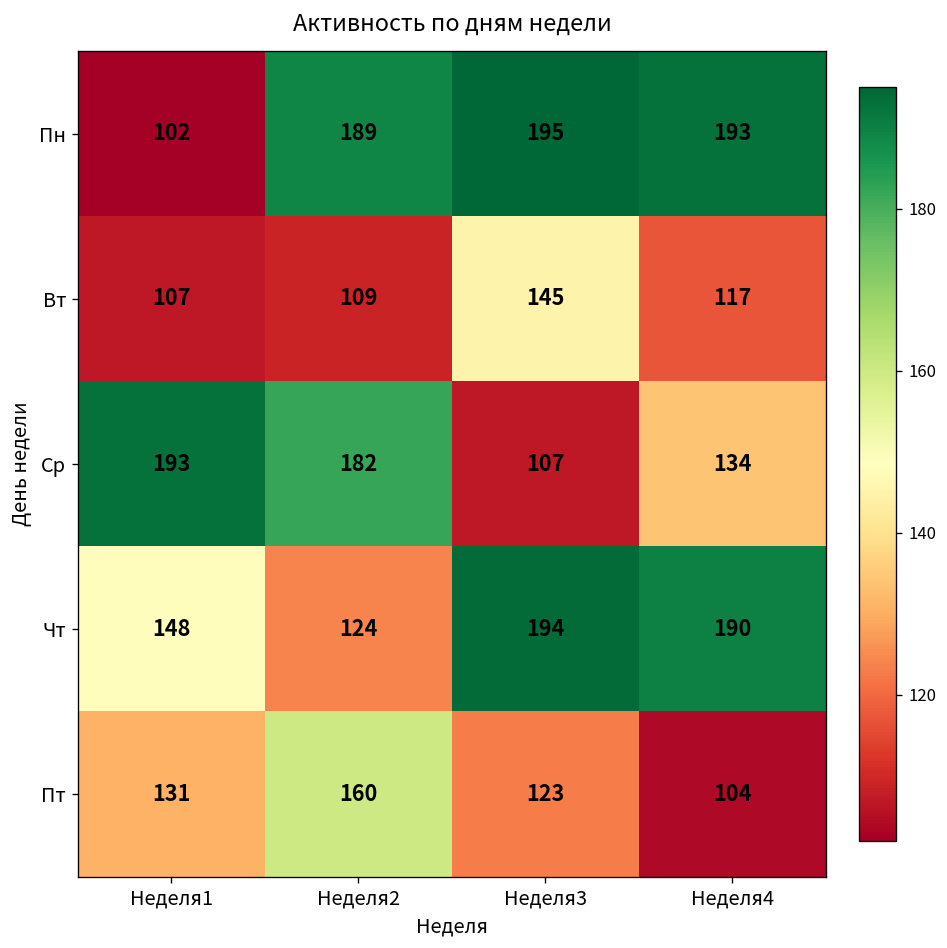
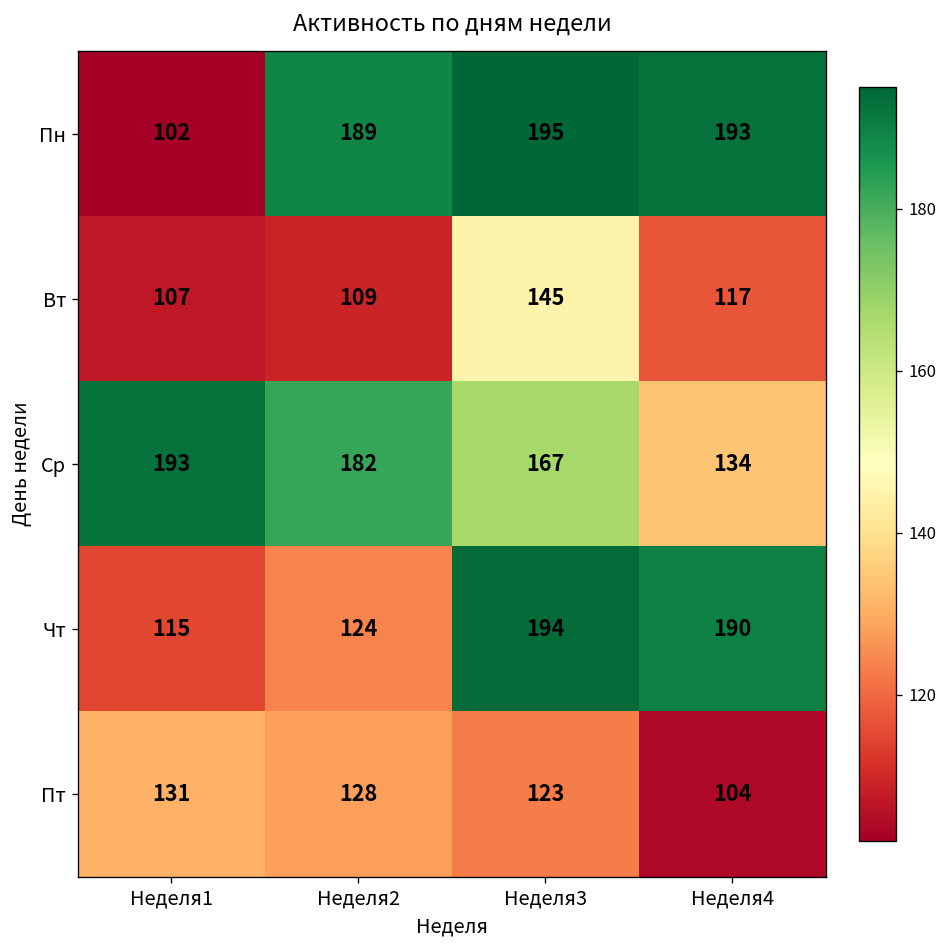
  {
    "Пн": {
      "Неделя1": 102,
      "Неделя2": 189,
      "Неделя3": 195,
      "Неделя4": 193
    },
    "Вт": {
      "Неделя1": 107,
      "Неделя2": 109,
      "Неделя3": 145,
      "Неделя4": 117
    },
    "Ср": {
      "Неделя1": 193,
      "Неделя2": 182,
-     "Неделя3": 107,
+     "Неделя3": 167,
      "Неделя4": 134
    },
    "Чт": {
-     "Неделя1": 148,
+     "Неделя1": 115,
      "Неделя2": 124,
      "Неделя3": 194,
      "Неделя4": 190
    },
    "Пт": {
      "Неделя1": 131,
-     "Неделя2": 160,
+     "Неделя2": 128,
      "Неделя3": 123,
      "Неделя4": 104
    }
  }
